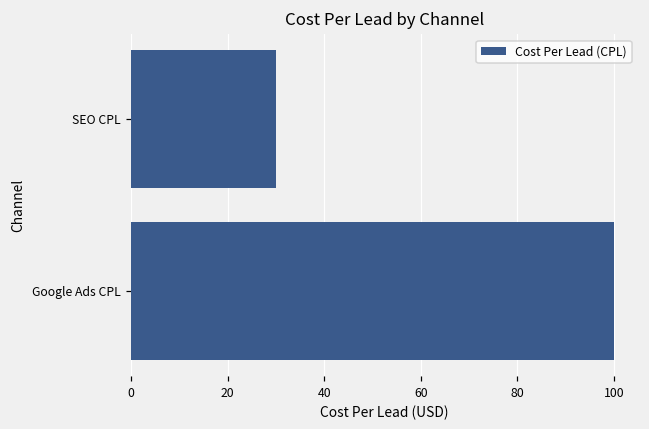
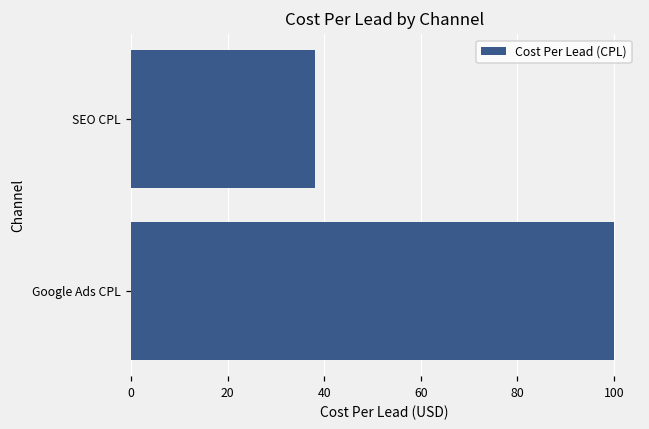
  {
-   "SEO CPL": 30,
+   "SEO CPL": 38,
    "Google Ads CPL": 100
  }
